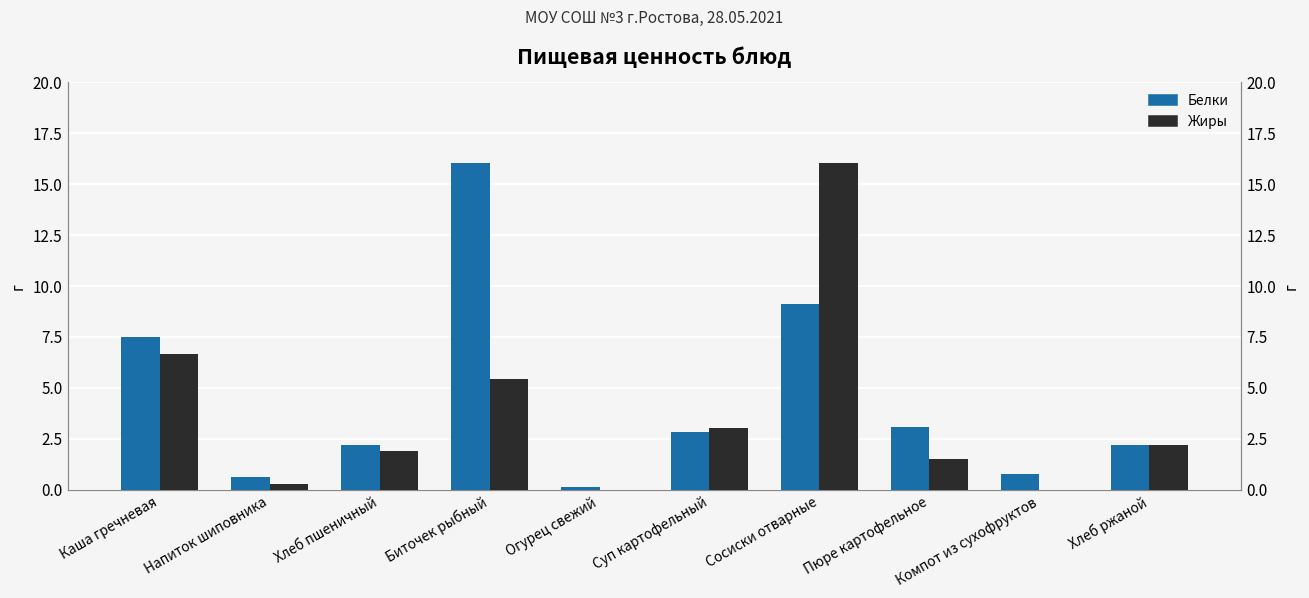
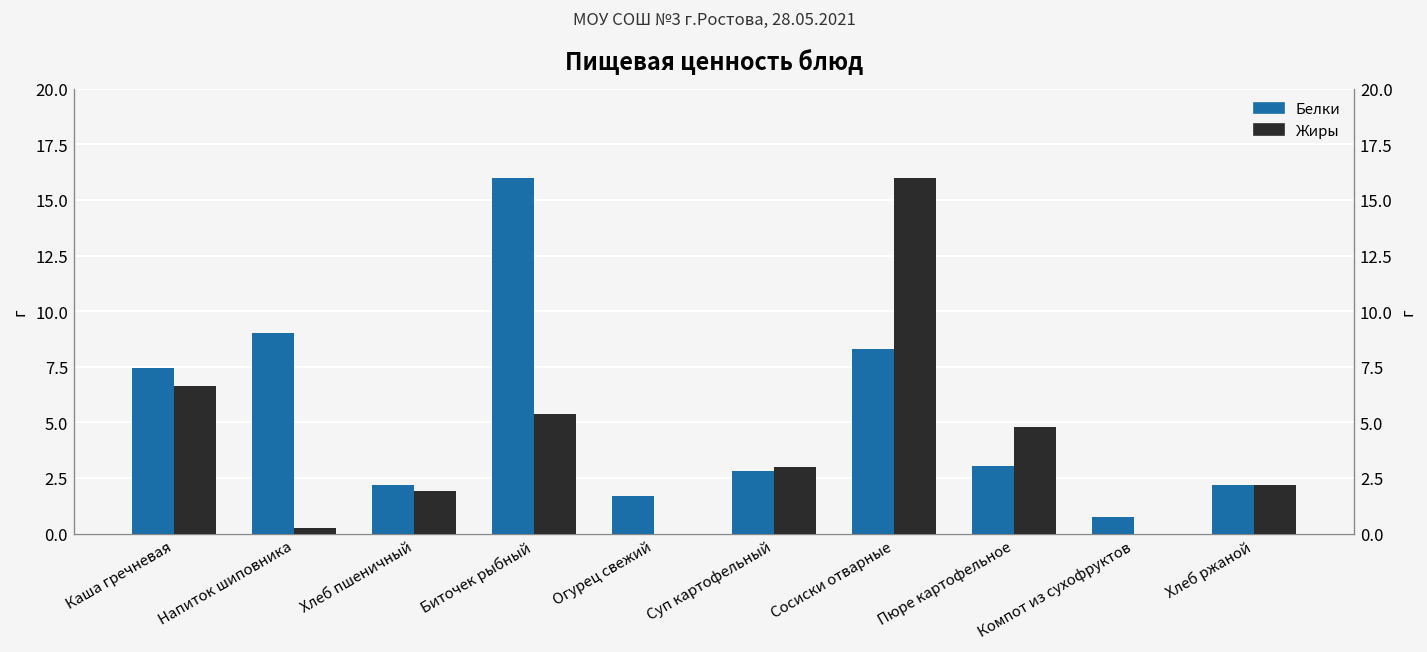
  {
    "Белки": {
      "Каша гречневая": 7.5,
-     "Напиток шиповника": 0.6,
+     "Напиток шиповника": 9.0,
      "Хлеб пшеничный": 2.2,
      "Биточек рыбный": 16.0,
-     "Огурец свежий": 0.1,
+     "Огурец свежий": 1.7,
      "Суп картофельный": 2.8,
-     "Сосиски отварные": 9.1,
+     "Сосиски отварные": 8.3,
      "Пюре картофельное": 3.1,
      "Компот из сухофруктов": 0.8,
      "Хлеб ржаной": 2.2
    },
    "Жиры": {
      "Каша гречневая": 6.6,
      "Напиток шиповника": 0.3,
      "Хлеб пшеничный": 1.9,
      "Биточек рыбный": 5.4,
      "Огурец свежий": 0.0,
      "Суп картофельный": 3.0,
      "Сосиски отварные": 16.0,
-     "Пюре картофельное": 1.5,
+     "Пюре картофельное": 4.8,
      "Компот из сухофруктов": 0.0,
      "Хлеб ржаной": 2.2
    }
  }
